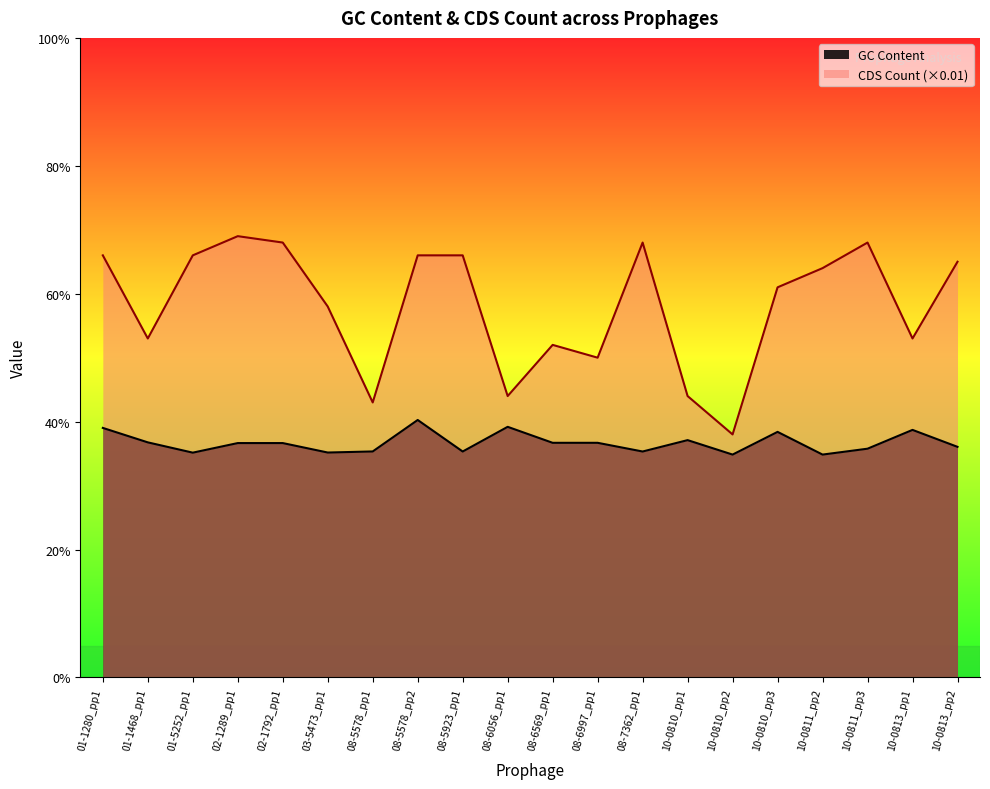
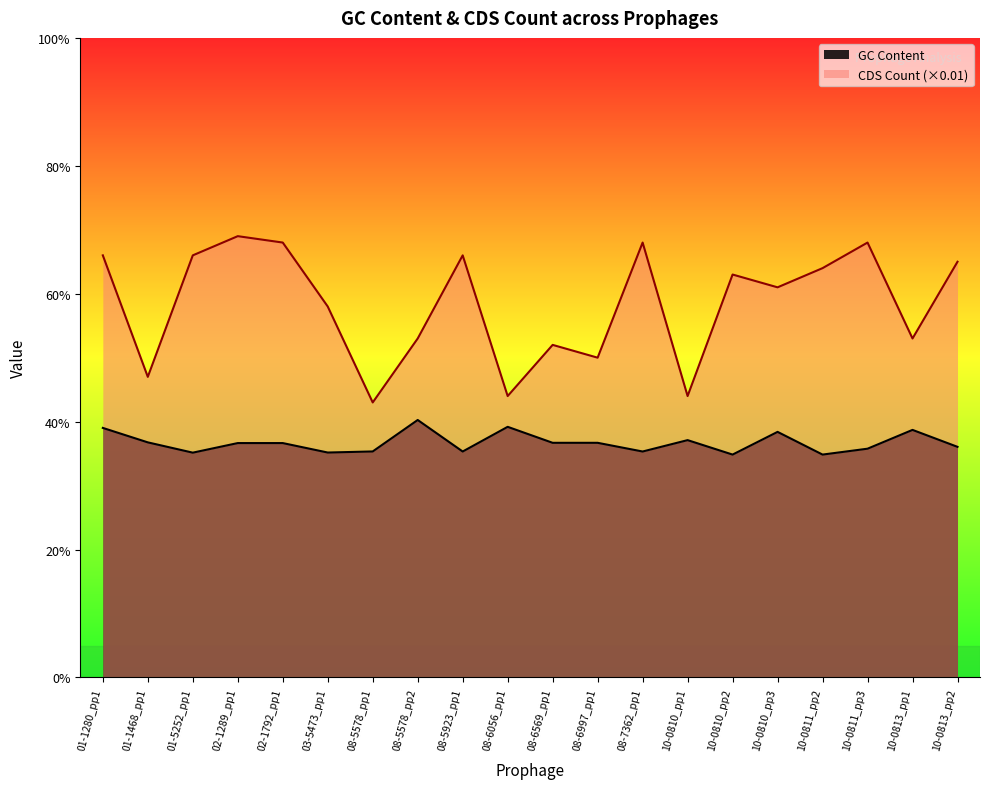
  {
    "GC Content": {
      "01-1280_pp1": "39%",
      "01-1468_pp1": "37%",
      "01-5252_pp1": "35%",
      "02-1289_pp1": "37%",
      "02-1792_pp1": "37%",
      "03-5473_pp1": "35%",
      "08-5578_pp1": "35%",
      "08-5578_pp2": "40%",
      "08-5923_pp1": "35%",
      "08-6056_pp1": "39%",
      "08-6569_pp1": "37%",
      "08-6997_pp1": "37%",
      "08-7362_pp1": "35%",
      "10-0810_pp1": "37%",
      "10-0810_pp2": "35%",
      "10-0810_pp3": "38%",
      "10-0811_pp2": "35%",
      "10-0811_pp3": "36%",
      "10-0813_pp1": "39%",
      "10-0813_pp2": "36%"
    },
    "CDS Count (×0.01)": {
      "01-1280_pp1": "66%",
-     "01-1468_pp1": "53%",
+     "01-1468_pp1": "47%",
      "01-5252_pp1": "66%",
      "02-1289_pp1": "69%",
      "02-1792_pp1": "68%",
      "03-5473_pp1": "58%",
      "08-5578_pp1": "43%",
-     "08-5578_pp2": "66%",
+     "08-5578_pp2": "53%",
      "08-5923_pp1": "66%",
      "08-6056_pp1": "44%",
      "08-6569_pp1": "52%",
      "08-6997_pp1": "50%",
      "08-7362_pp1": "68%",
      "10-0810_pp1": "44%",
-     "10-0810_pp2": "38%",
+     "10-0810_pp2": "63%",
      "10-0810_pp3": "61%",
      "10-0811_pp2": "64%",
      "10-0811_pp3": "68%",
      "10-0813_pp1": "53%",
      "10-0813_pp2": "65%"
    }
  }
